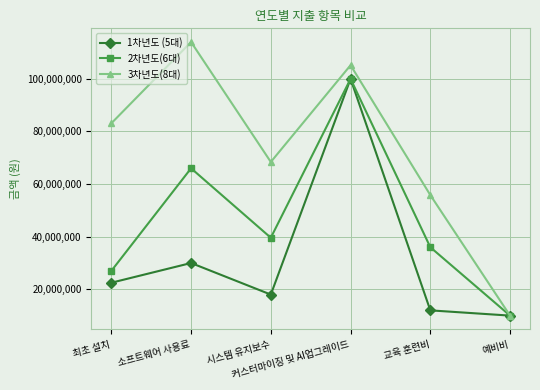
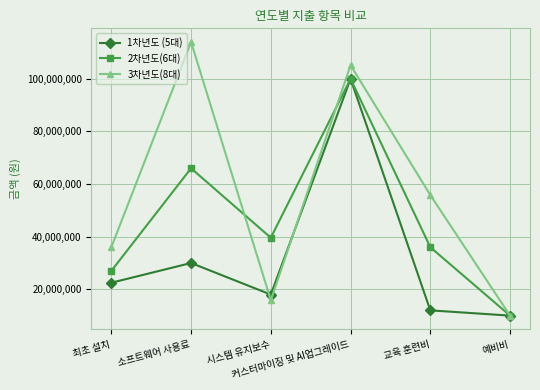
  {
    "3차년도(8대)": {
-     "최초 설치": "83,000,000",
+     "최초 설치": "36,000,000",
      "소프트웨어 사용료": "114,000,000",
-     "시스템 유지보수": "68,000,000",
+     "시스템 유지보수": "16,000,000",
      "커스터마이징 및 AI업그레이드": "105,000,000",
      "교육 훈련비": "56,000,000"
    }
  }
